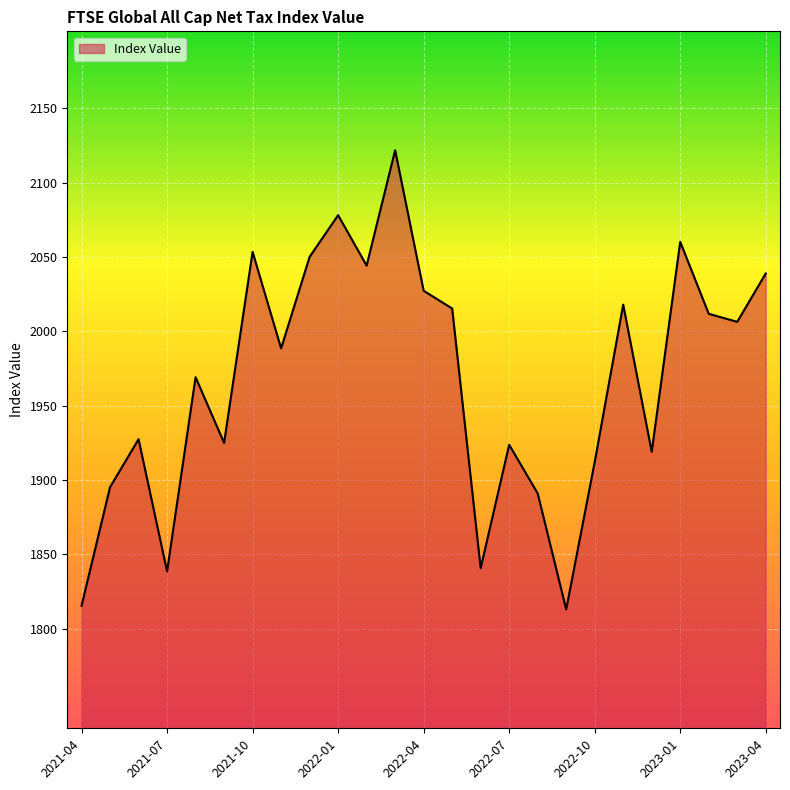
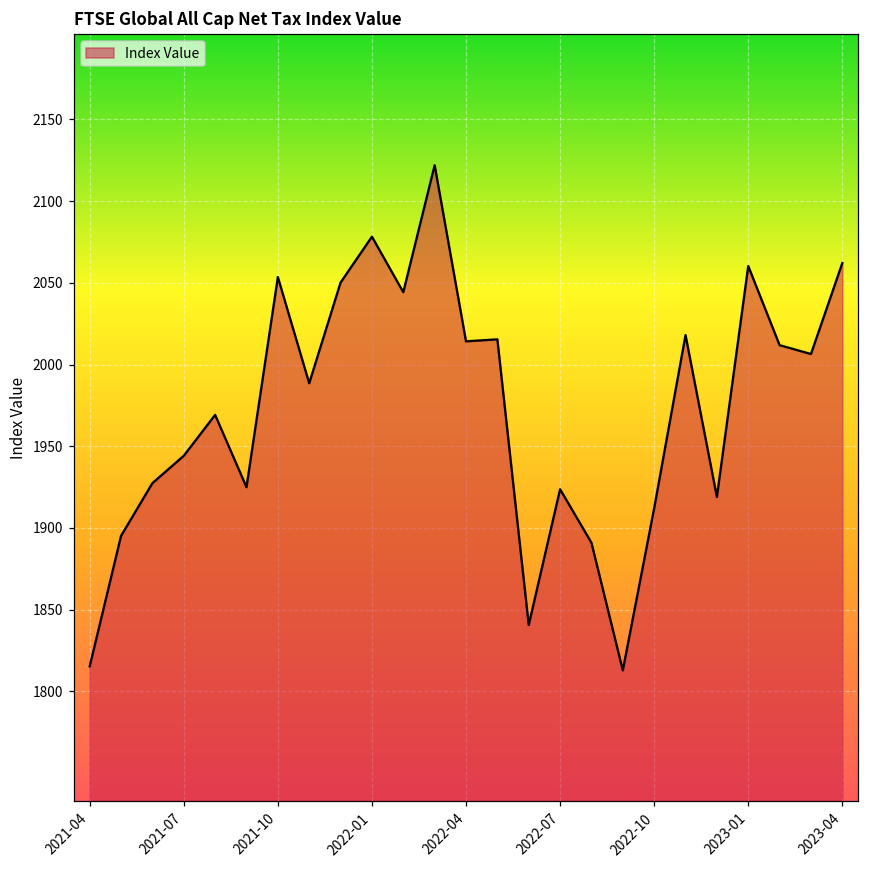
  {
    "2021-04": 1815,
-   "2021-07": 1838,
+   "2021-07": 1944,
    "2021-10": 2053,
    "2022-01": 2078,
-   "2022-04": 2027,
+   "2022-04": 2014,
    "2022-07": 1924,
    "2022-10": 1912,
    "2023-01": 2060,
-   "2023-04": 2039
+   "2023-04": 2062
  }
